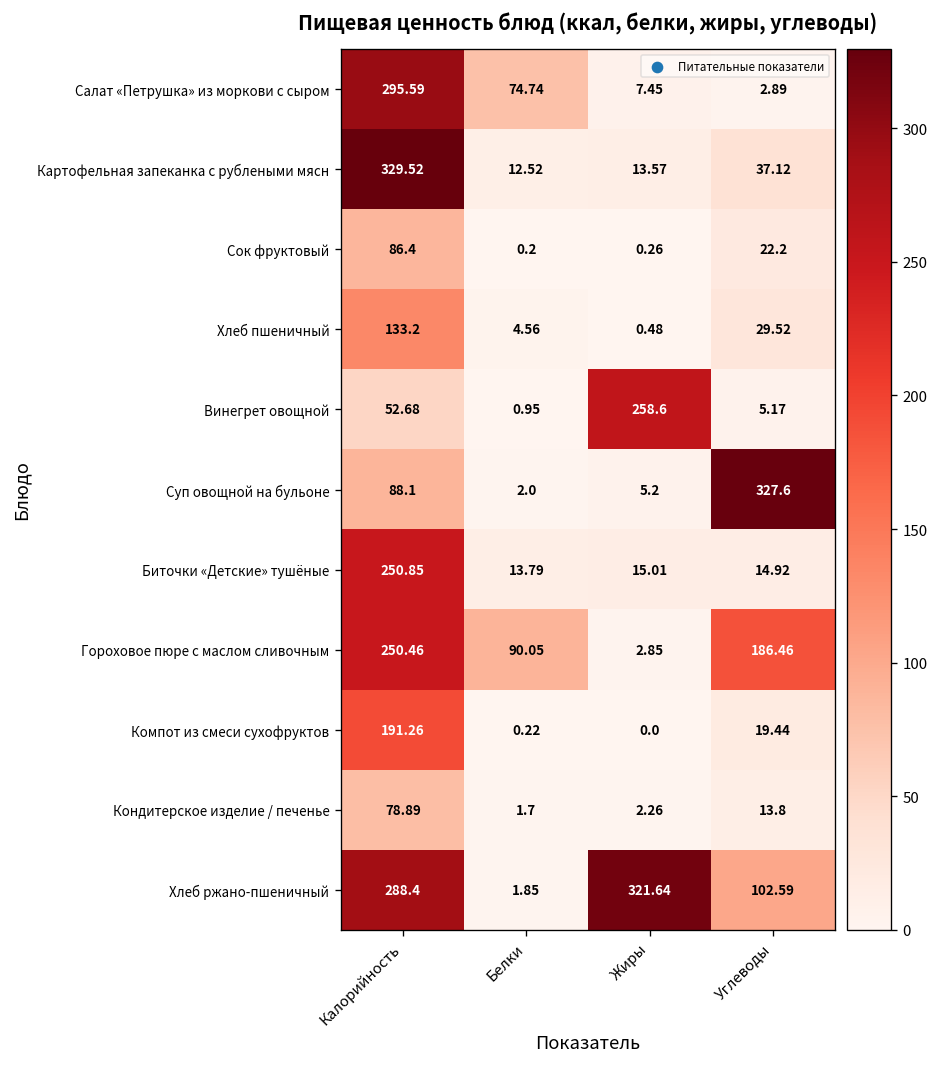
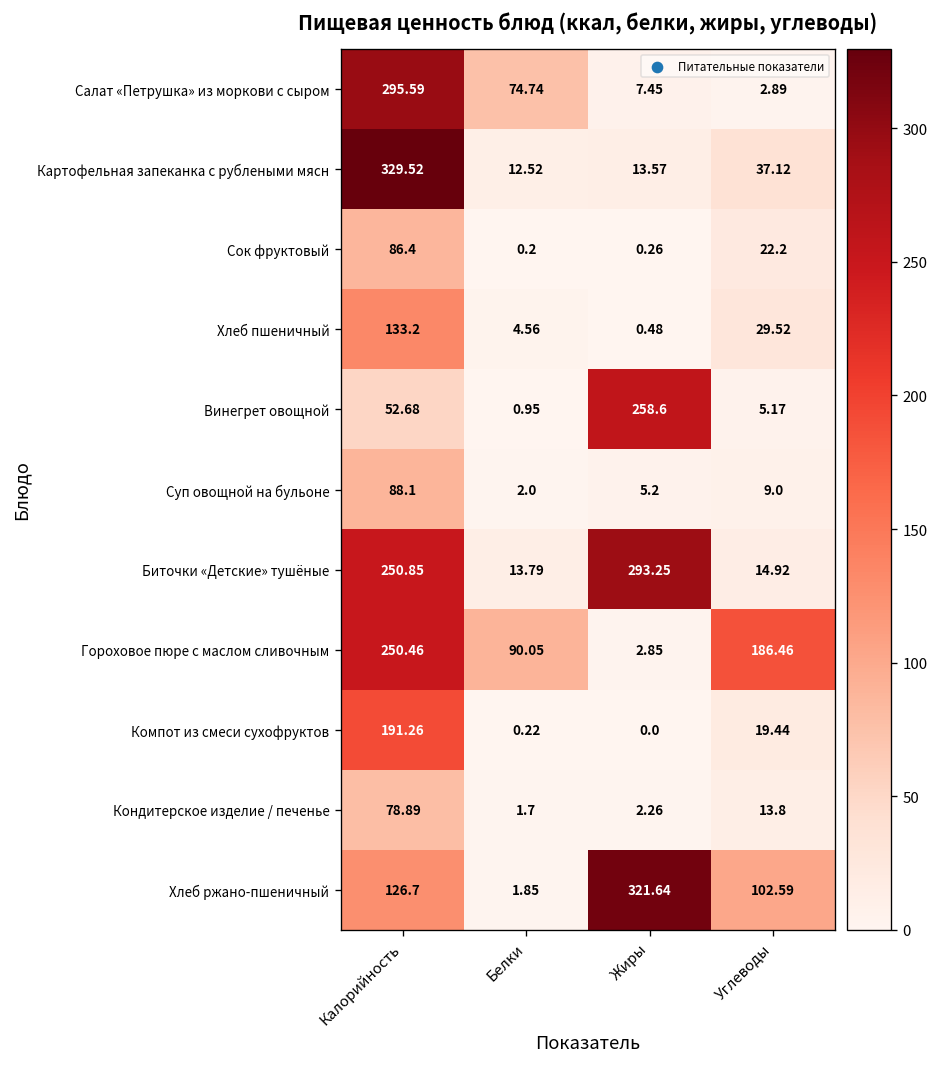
  {
    "Салат «Петрушка» из моркови с сыром": {
      "Калорийность": 295.59,
      "Белки": 74.74,
      "Жиры": 7.45,
      "Углеводы": 2.89
    },
    "Картофельная запеканка с рублеными мясн": {
      "Калорийность": 329.52,
      "Белки": 12.52,
      "Жиры": 13.57,
      "Углеводы": 37.12
    },
    "Сок фруктовый": {
      "Калорийность": 86.4,
      "Белки": 0.2,
      "Жиры": 0.26,
      "Углеводы": 22.2
    },
    "Хлеб пшеничный": {
      "Калорийность": 133.2,
      "Белки": 4.56,
      "Жиры": 0.48,
      "Углеводы": 29.52
    },
    "Винегрет овощной": {
      "Калорийность": 52.68,
      "Белки": 0.95,
      "Жиры": 258.6,
      "Углеводы": 5.17
    },
    "Суп овощной на бульоне": {
      "Калорийность": 88.1,
      "Белки": 2.0,
      "Жиры": 5.2,
-     "Углеводы": 327.6
+     "Углеводы": 9.0
    },
    "Биточки «Детские» тушёные": {
      "Калорийность": 250.85,
      "Белки": 13.79,
-     "Жиры": 15.01,
+     "Жиры": 293.25,
      "Углеводы": 14.92
    },
    "Гороховое пюре с маслом сливочным": {
      "Калорийность": 250.46,
      "Белки": 90.05,
      "Жиры": 2.85,
      "Углеводы": 186.46
    },
    "Компот из смеси сухофруктов": {
      "Калорийность": 191.26,
      "Белки": 0.22,
      "Жиры": 0.0,
      "Углеводы": 19.44
    },
    "Кондитерское изделие / печенье": {
      "Калорийность": 78.89,
      "Белки": 1.7,
      "Жиры": 2.26,
      "Углеводы": 13.8
    },
    "Хлеб ржано-пшеничный": {
-     "Калорийность": 288.4,
+     "Калорийность": 126.7,
      "Белки": 1.85,
      "Жиры": 321.64,
      "Углеводы": 102.59
    }
  }
